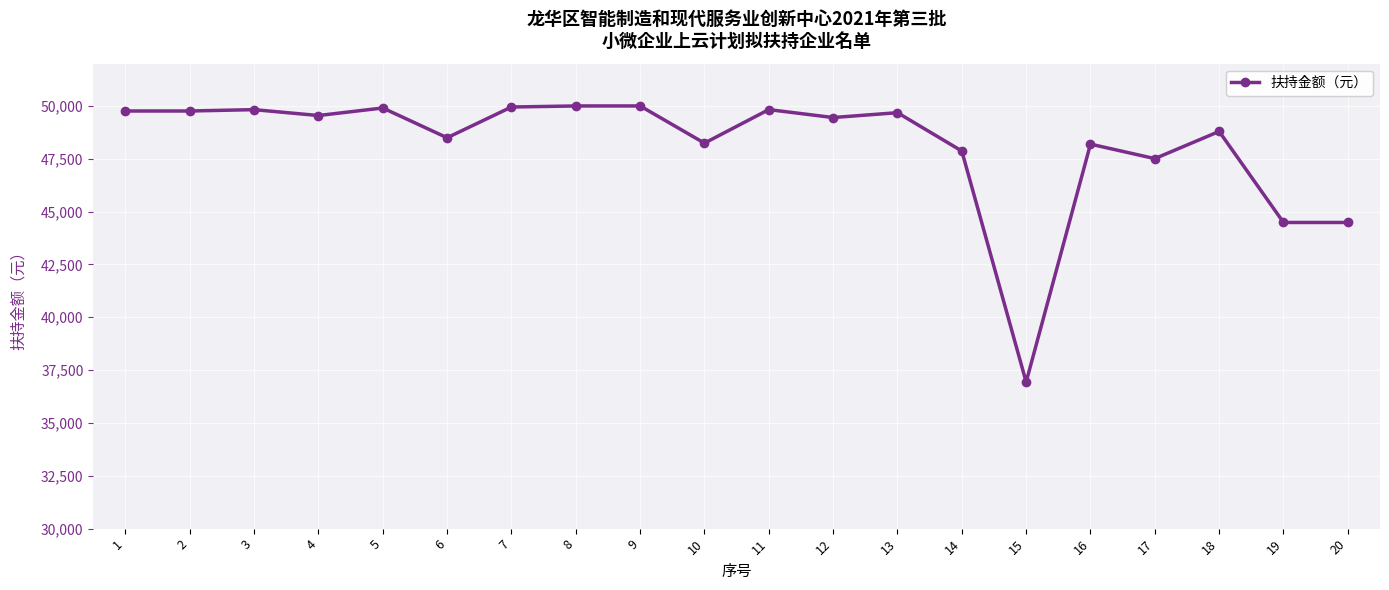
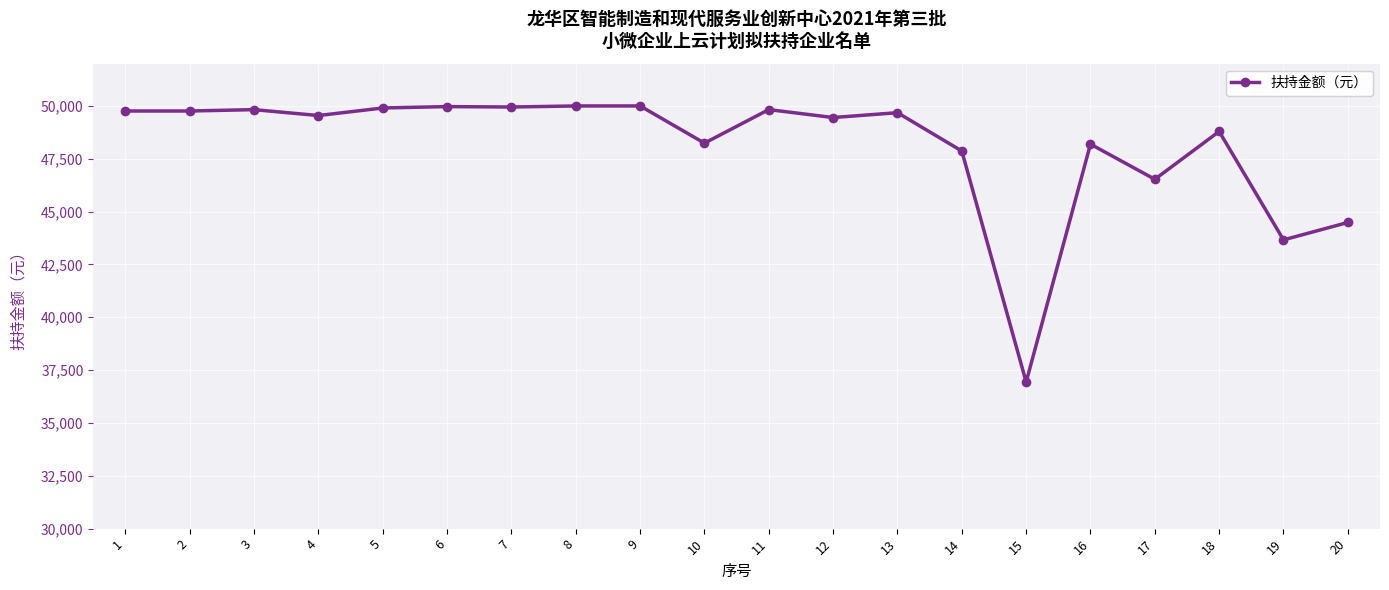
  {
    "1": "49,800",
    "2": "49,800",
    "3": "49,800",
    "4": "49,500",
    "5": "49,900",
-   "6": "48,500",
+   "6": "50,000",
    "7": "49,900",
    "8": "50,000",
    "9": "50,000",
    "10": "48,200",
    "11": "49,800",
    "12": "49,500",
    "13": "49,700",
    "14": "47,900",
    "15": "36,900",
    "16": "48,200",
-   "17": "47,500",
+   "17": "46,500",
    "18": "48,800",
-   "19": "44,500",
+   "19": "43,700",
    "20": "44,500"
  }
